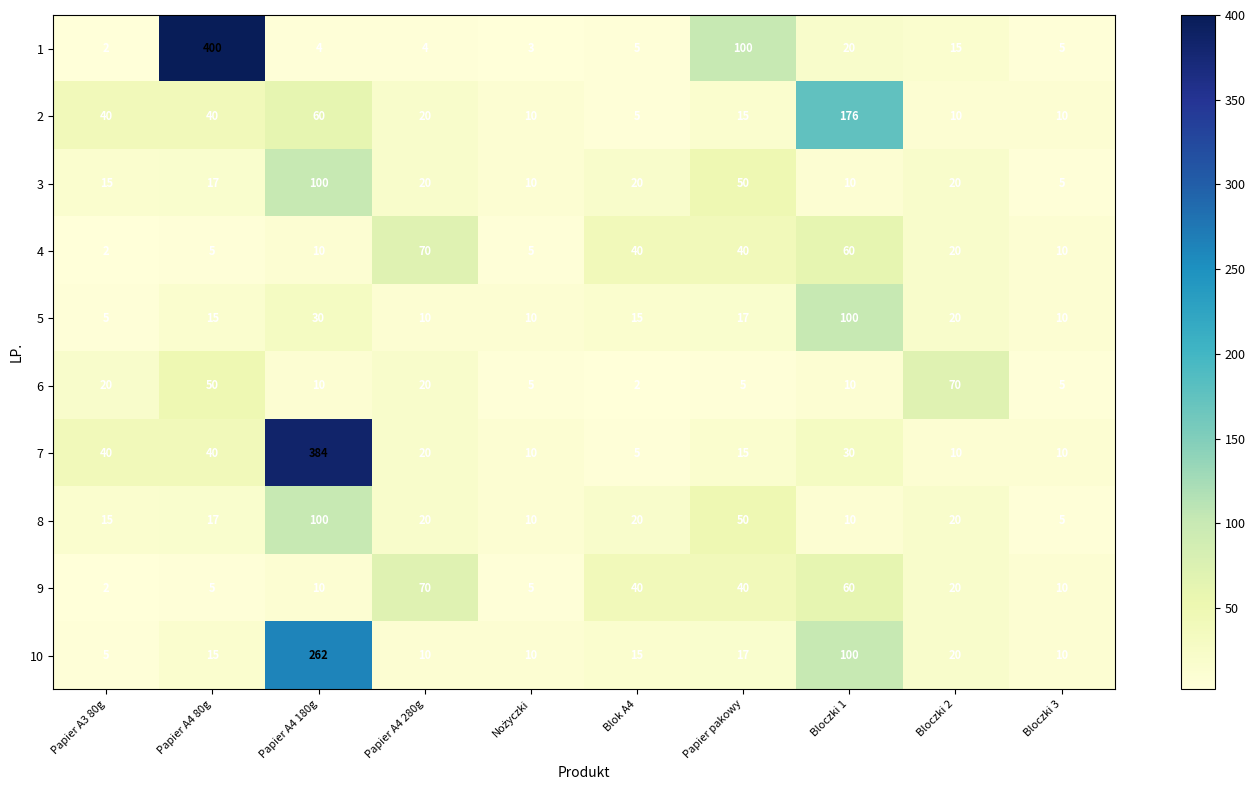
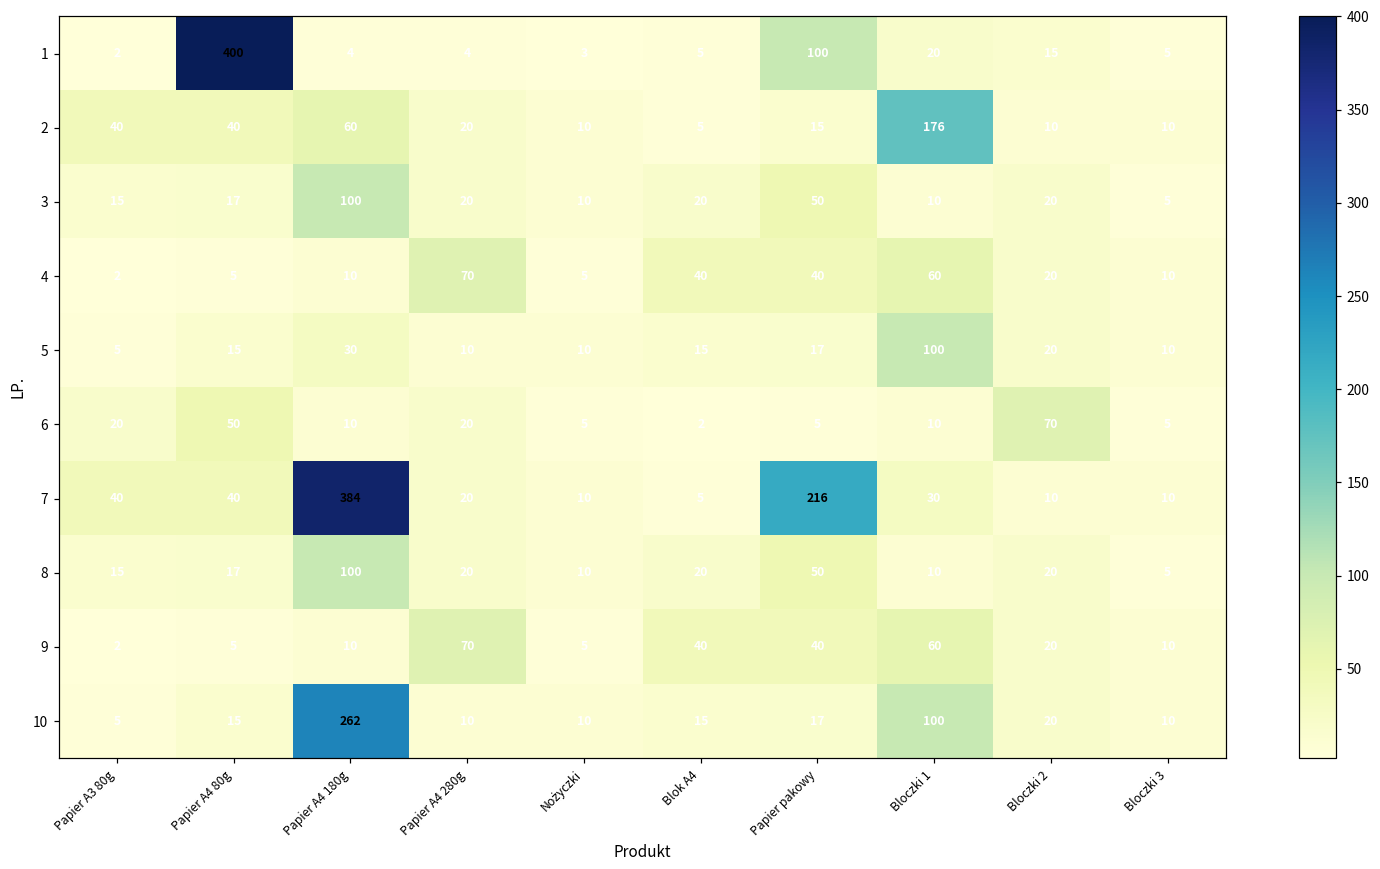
  {
    "1": {
      "Papier A4 80g": 400,
      "Papier pakowy": 100,
      "Bloczki 1": 20,
      "Bloczki 2": 15
    },
    "2": {
      "Papier A3 80g": 40,
      "Papier A4 80g": 40,
      "Papier A4 180g": 60,
      "Papier A4 280g": 20,
      "Papier pakowy": 15,
      "Bloczki 1": 176
    },
    "3": {
      "Papier A3 80g": 15,
      "Papier A4 80g": 17,
      "Papier A4 180g": 100,
      "Papier A4 280g": 20,
      "Blok A4": 20,
      "Papier pakowy": 50,
      "Bloczki 2": 20
    },
    "4": {
      "Papier A4 280g": 70,
      "Blok A4": 40,
      "Papier pakowy": 40,
      "Bloczki 1": 60,
      "Bloczki 2": 20
    },
    "5": {
      "Papier A4 80g": 15,
      "Papier A4 180g": 30,
      "Blok A4": 15,
      "Papier pakowy": 17,
      "Bloczki 1": 100,
      "Bloczki 2": 20
    },
    "6": {
      "Papier A3 80g": 20,
      "Papier A4 80g": 50,
      "Papier A4 280g": 20,
      "Bloczki 2": 70
    },
    "7": {
      "Papier A3 80g": 40,
      "Papier A4 80g": 40,
      "Papier A4 180g": 384,
      "Papier A4 280g": 20,
-     "Papier pakowy": 15,
+     "Papier pakowy": 216,
      "Bloczki 1": 30
    },
    "8": {
      "Papier A3 80g": 15,
      "Papier A4 80g": 17,
      "Papier A4 180g": 100,
      "Papier A4 280g": 20,
      "Blok A4": 20,
      "Papier pakowy": 50,
      "Bloczki 2": 20
    },
    "9": {
      "Papier A4 280g": 70,
      "Blok A4": 40,
      "Papier pakowy": 40,
      "Bloczki 1": 60,
      "Bloczki 2": 20
    },
    "10": {
      "Papier A4 80g": 15,
      "Papier A4 180g": 262,
      "Blok A4": 15,
      "Papier pakowy": 17,
      "Bloczki 1": 100,
      "Bloczki 2": 20
    }
  }
